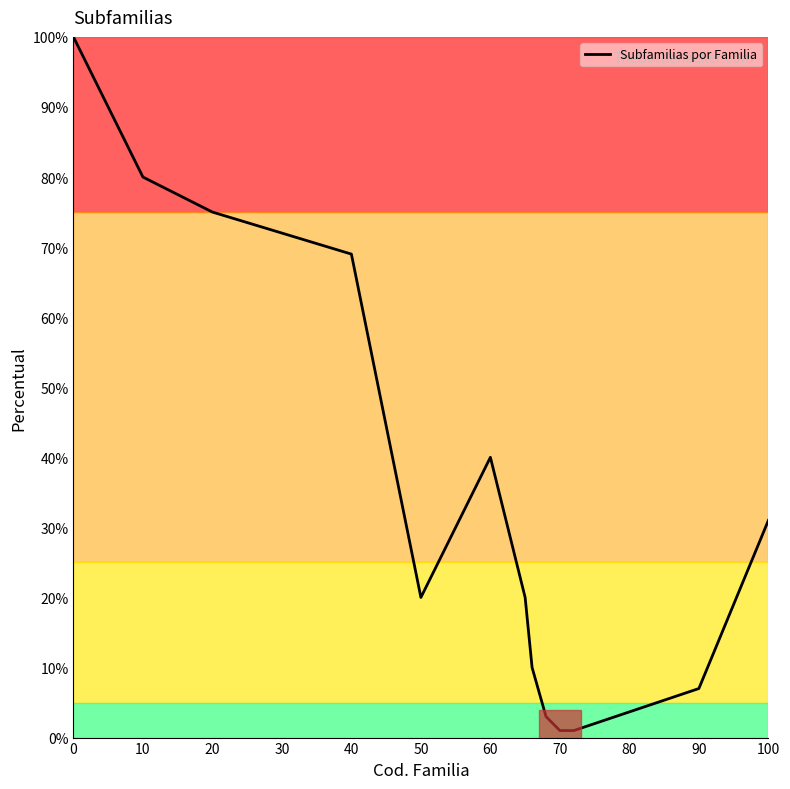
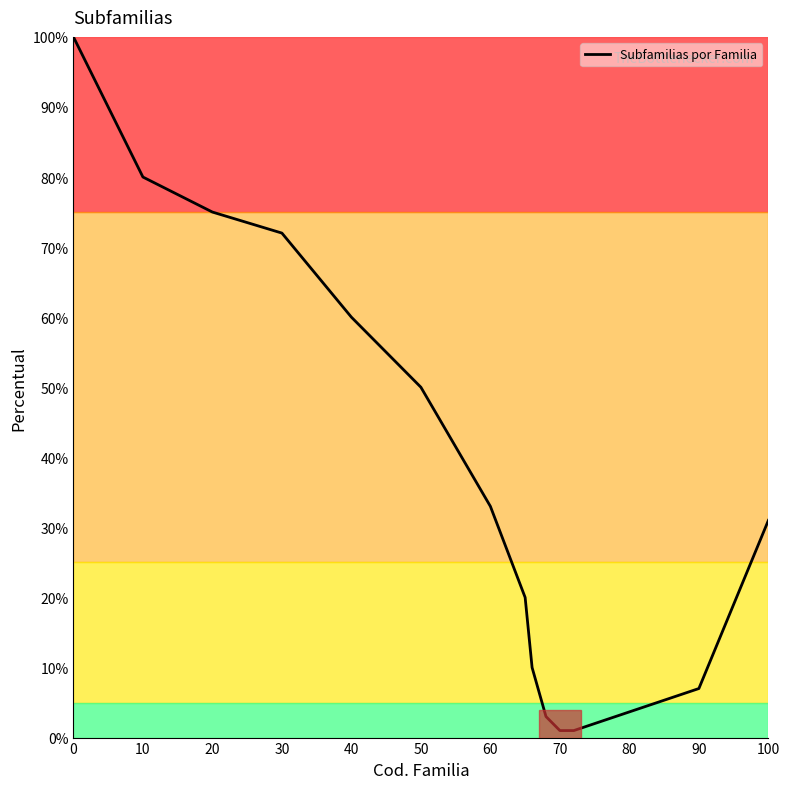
  {
    "0": "100%",
    "10": "80%",
    "20": "75%",
    "30": "72%",
-   "40": "69%",
-   "50": "20%",
-   "60": "40%",
+   "40": "60%",
+   "50": "50%",
+   "60": "33%",
    "90": "7%",
    "100": "31%"
  }
